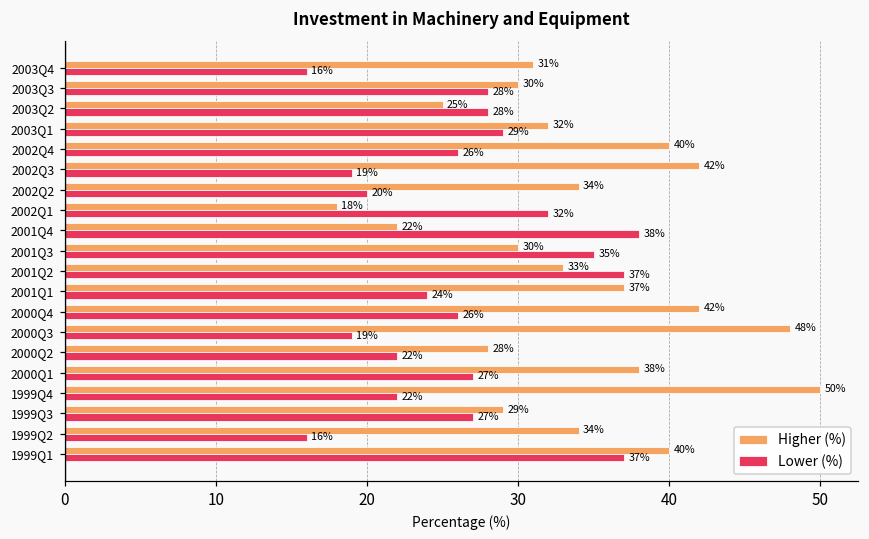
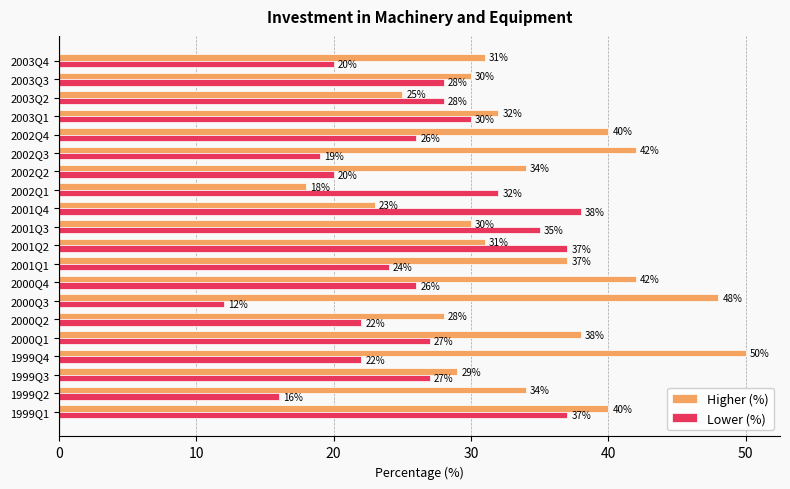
  {
    "Higher (%)": {
      "2003Q4": "31%",
      "2003Q3": "30%",
      "2003Q2": "25%",
      "2003Q1": "32%",
      "2002Q4": "40%",
      "2002Q3": "42%",
      "2002Q2": "34%",
      "2002Q1": "18%",
-     "2001Q4": "22%",
+     "2001Q4": "23%",
      "2001Q3": "30%",
-     "2001Q2": "33%",
+     "2001Q2": "31%",
      "2001Q1": "37%",
      "2000Q4": "42%",
      "2000Q3": "48%",
      "2000Q2": "28%",
      "2000Q1": "38%",
      "1999Q4": "50%",
      "1999Q3": "29%",
      "1999Q2": "34%",
      "1999Q1": "40%"
    },
    "Lower (%)": {
-     "2003Q4": "16%",
+     "2003Q4": "20%",
      "2003Q3": "28%",
      "2003Q2": "28%",
-     "2003Q1": "29%",
+     "2003Q1": "30%",
      "2002Q4": "26%",
      "2002Q3": "19%",
      "2002Q2": "20%",
      "2002Q1": "32%",
      "2001Q4": "38%",
      "2001Q3": "35%",
      "2001Q2": "37%",
      "2001Q1": "24%",
      "2000Q4": "26%",
-     "2000Q3": "19%",
+     "2000Q3": "12%",
      "2000Q2": "22%",
      "2000Q1": "27%",
      "1999Q4": "22%",
      "1999Q3": "27%",
      "1999Q2": "16%",
      "1999Q1": "37%"
    }
  }
